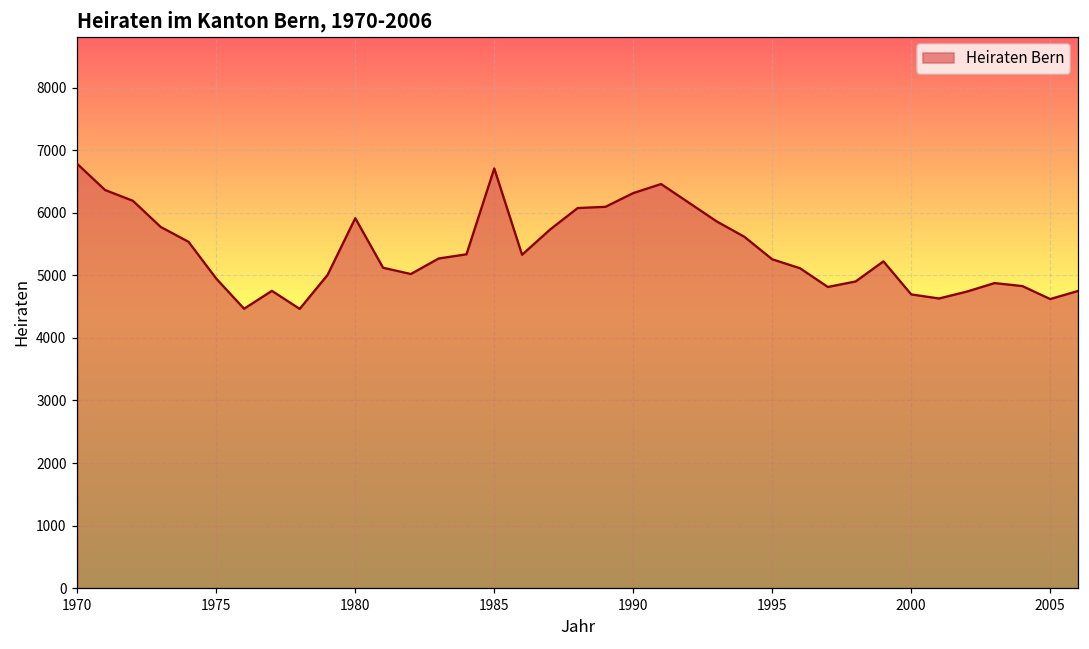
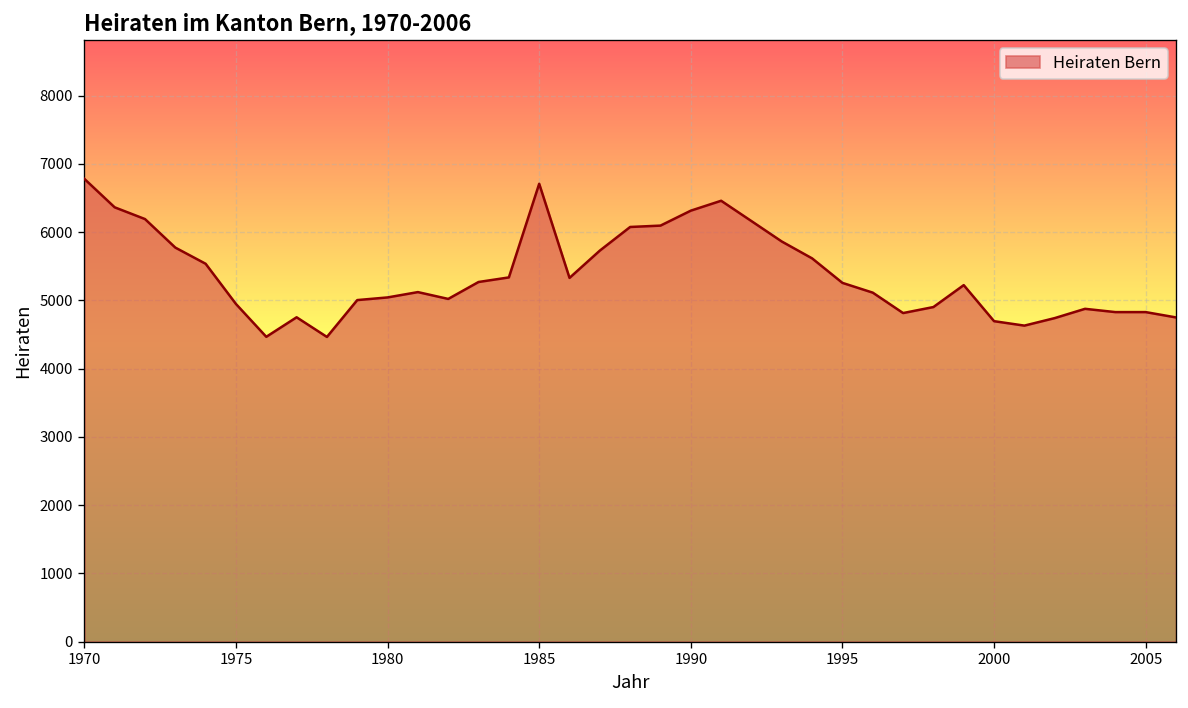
  {
    "1970": 6800,
    "1975": 4900,
-   "1980": 5900,
+   "1980": 5000,
    "1985": 6700,
    "1990": 6300,
    "1995": 5300,
    "2000": 4700,
-   "2005": 4600
+   "2005": 4800
  }
